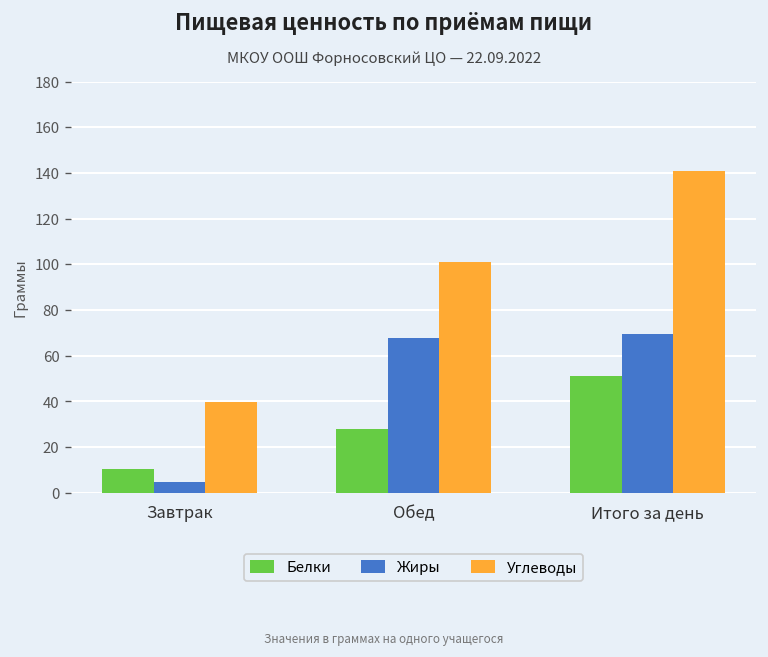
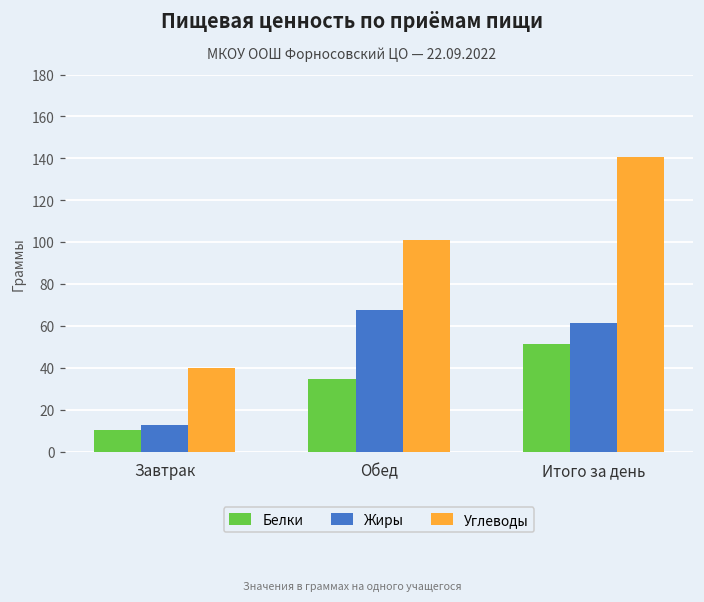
  {
    "Белки": {
      "Завтрак": 10,
-     "Обед": 28,
+     "Обед": 35,
      "Итого за день": 51
    },
    "Жиры": {
-     "Завтрак": 5,
+     "Завтрак": 13,
      "Обед": 68,
-     "Итого за день": 69
+     "Итого за день": 61
    },
    "Углеводы": {
      "Завтрак": 40,
      "Обед": 101,
      "Итого за день": 141
    }
  }
